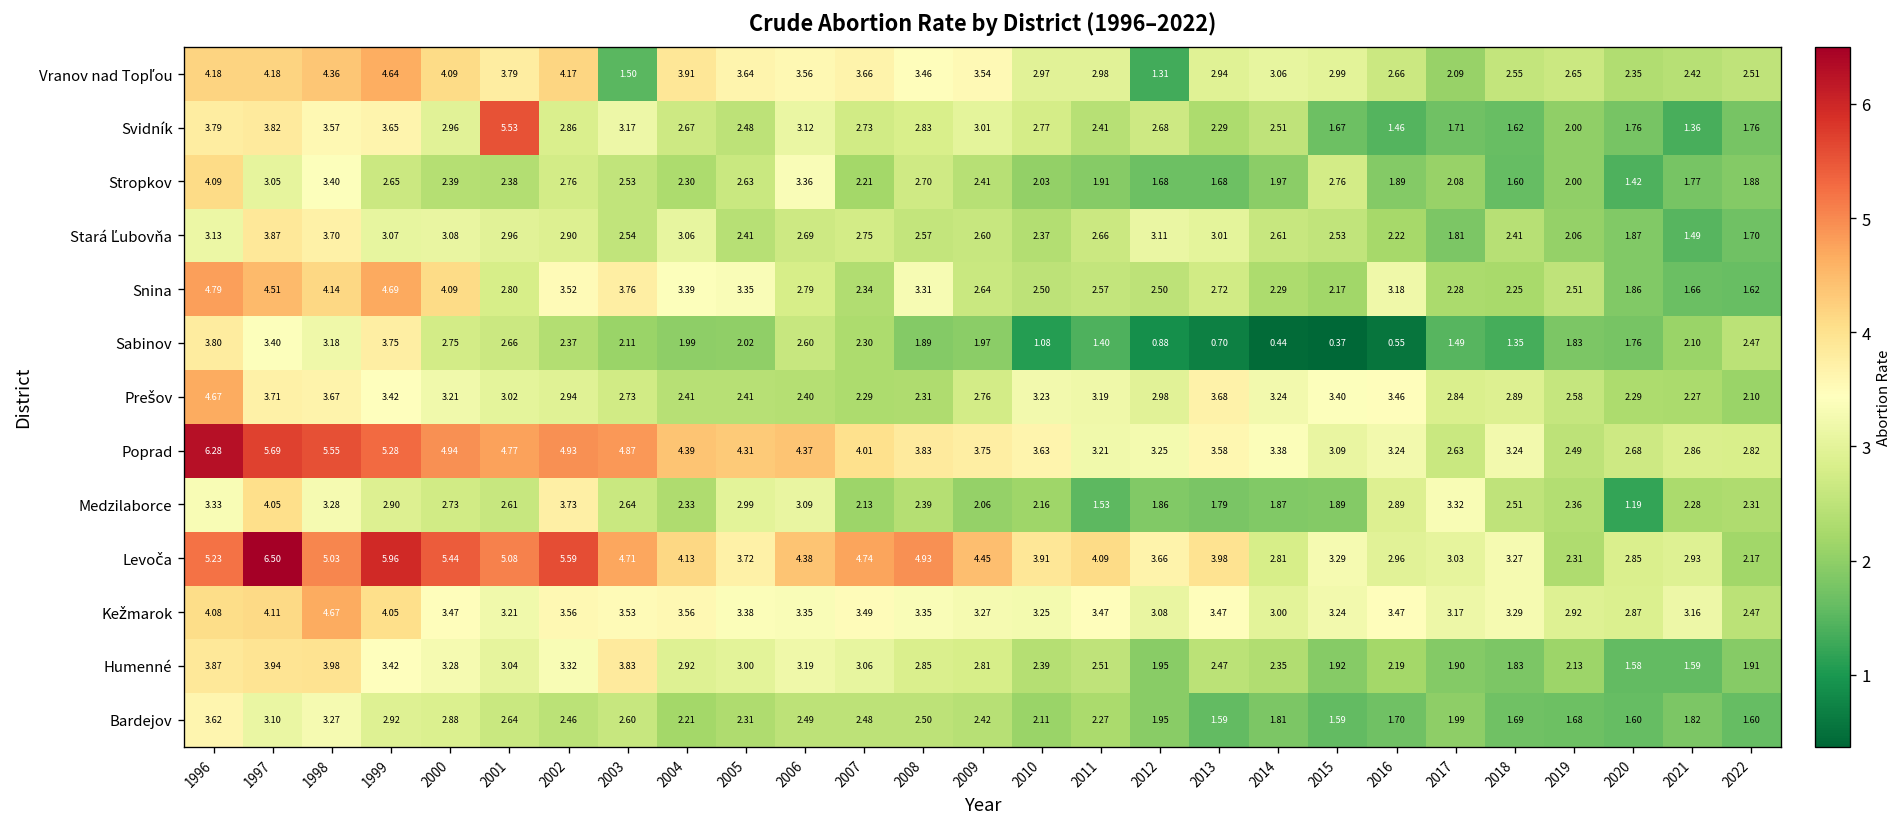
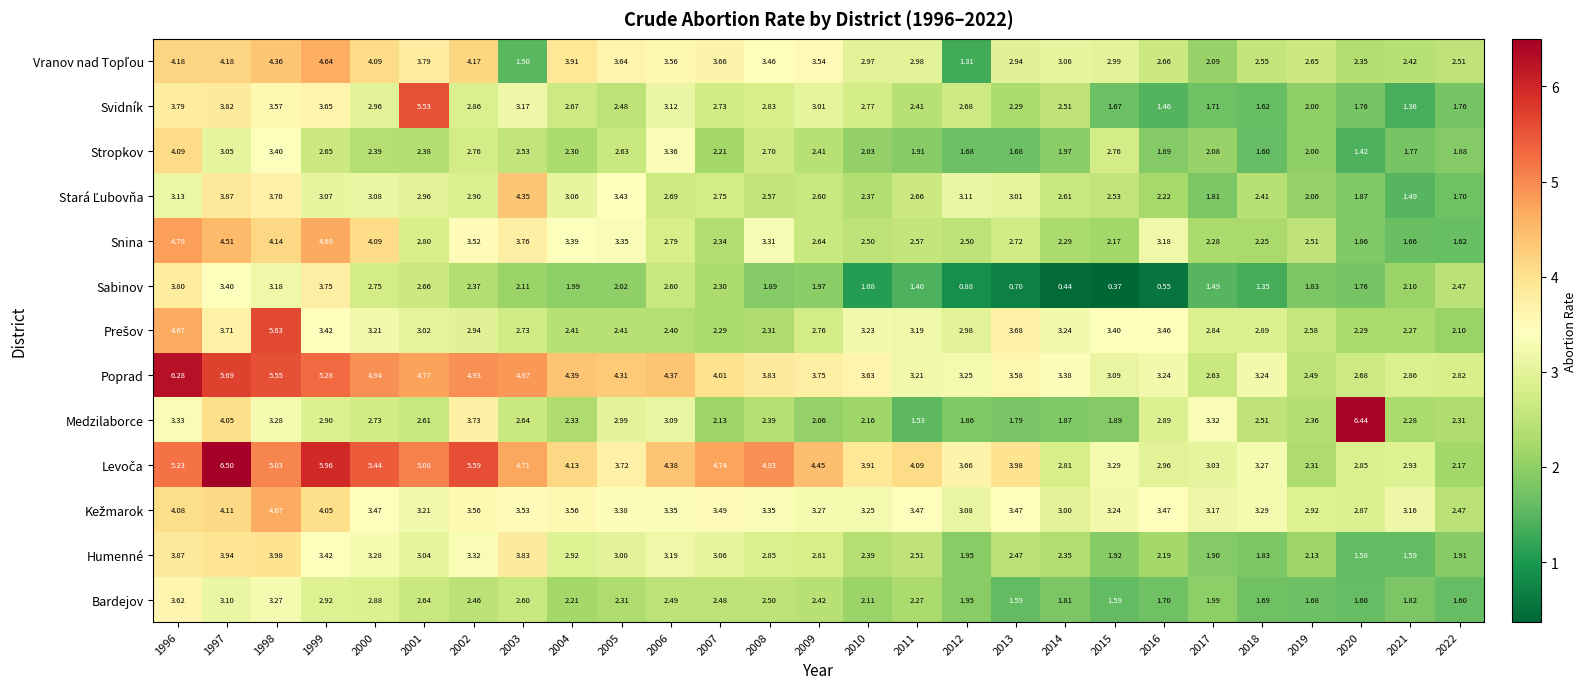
  {
    "Stará Ľubovňa": {
      "1996": 3.13,
      "1997": 3.87,
      "1998": 3.70,
      "1999": 3.07,
      "2000": 3.08,
      "2001": 2.96,
      "2002": 2.90,
-     "2003": 2.54,
+     "2003": 4.35,
      "2004": 3.06,
-     "2005": 2.41,
+     "2005": 3.43,
      "2006": 2.69,
      "2007": 2.75,
      "2008": 2.57,
      "2009": 2.60,
      "2010": 2.37,
      "2011": 2.66,
      "2012": 3.11,
      "2013": 3.01,
      "2014": 2.61,
      "2015": 2.53,
      "2016": 2.22,
      "2017": 1.81,
      "2018": 2.41,
      "2019": 2.06,
      "2020": 1.87,
      "2021": 1.49,
      "2022": 1.70
    },
    "Prešov": {
      "1996": 4.67,
      "1997": 3.71,
-     "1998": 3.67,
+     "1998": 5.63,
      "1999": 3.42,
      "2000": 3.21,
      "2001": 3.02,
      "2002": 2.94,
      "2003": 2.73,
      "2004": 2.41,
      "2005": 2.41,
      "2006": 2.40,
      "2007": 2.29,
      "2008": 2.31,
      "2009": 2.76,
      "2010": 3.23,
      "2011": 3.19,
      "2012": 2.98,
      "2013": 3.68,
      "2014": 3.24,
      "2015": 3.40,
      "2016": 3.46,
      "2017": 2.84,
      "2018": 2.89,
      "2019": 2.58,
      "2020": 2.29,
      "2021": 2.27,
      "2022": 2.10
    },
    "Medzilaborce": {
      "1996": 3.33,
      "1997": 4.05,
      "1998": 3.28,
      "1999": 2.90,
      "2000": 2.73,
      "2001": 2.61,
      "2002": 3.73,
      "2003": 2.64,
      "2004": 2.33,
      "2005": 2.99,
      "2006": 3.09,
      "2007": 2.13,
      "2008": 2.39,
      "2009": 2.06,
      "2010": 2.16,
      "2011": 1.53,
      "2012": 1.86,
      "2013": 1.79,
      "2014": 1.87,
      "2015": 1.89,
      "2016": 2.89,
      "2017": 3.32,
      "2018": 2.51,
      "2019": 2.36,
-     "2020": 1.19,
+     "2020": 6.44,
      "2021": 2.28,
      "2022": 2.31
    }
  }
